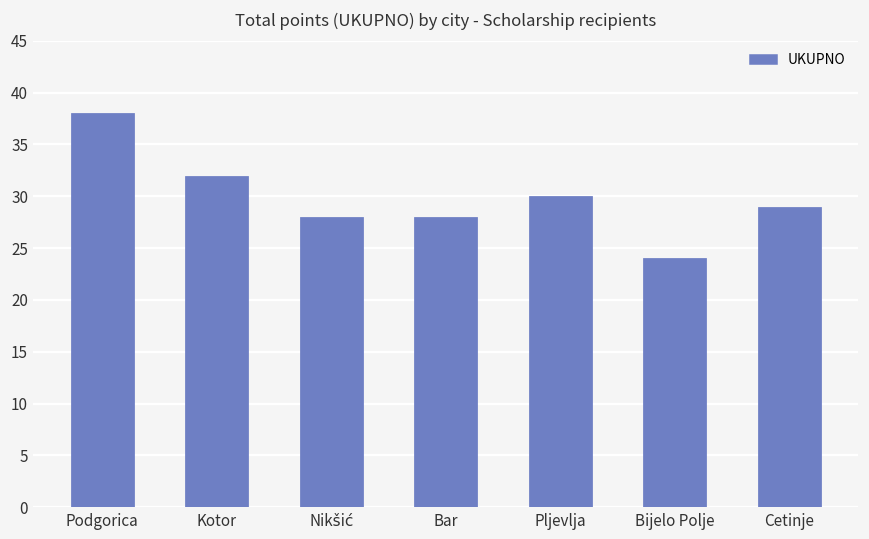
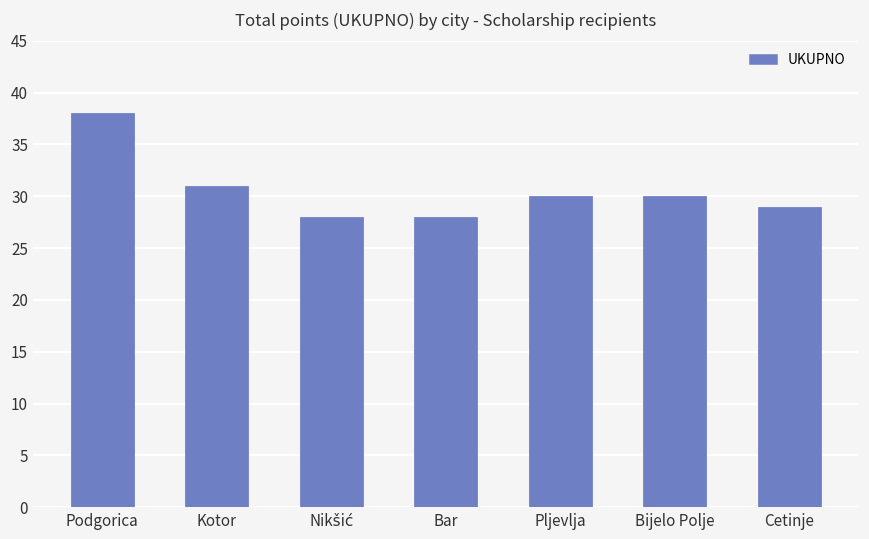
  {
    "Podgorica": 38,
-   "Kotor": 32,
+   "Kotor": 31,
    "Nikšić": 28,
    "Bar": 28,
    "Pljevlja": 30,
-   "Bijelo Polje": 24,
+   "Bijelo Polje": 30,
    "Cetinje": 29
  }
